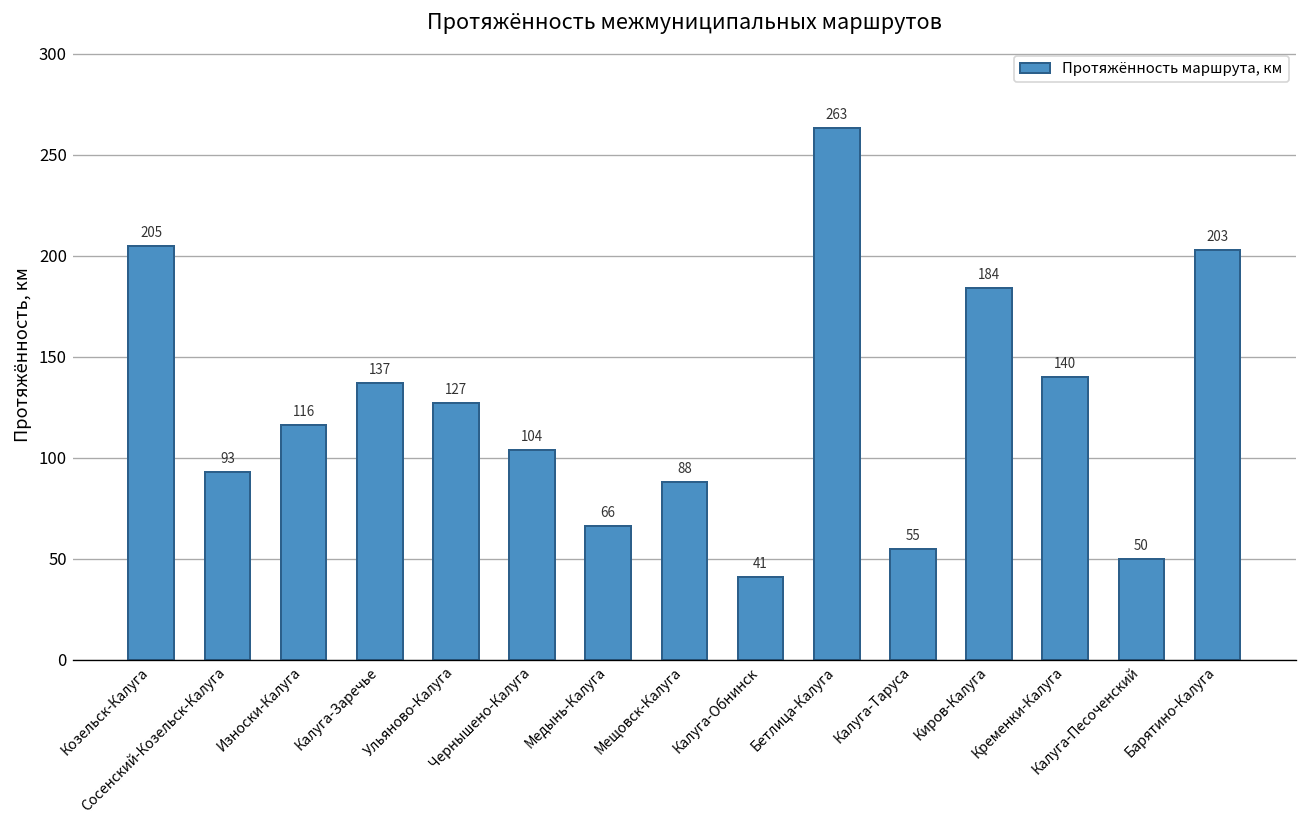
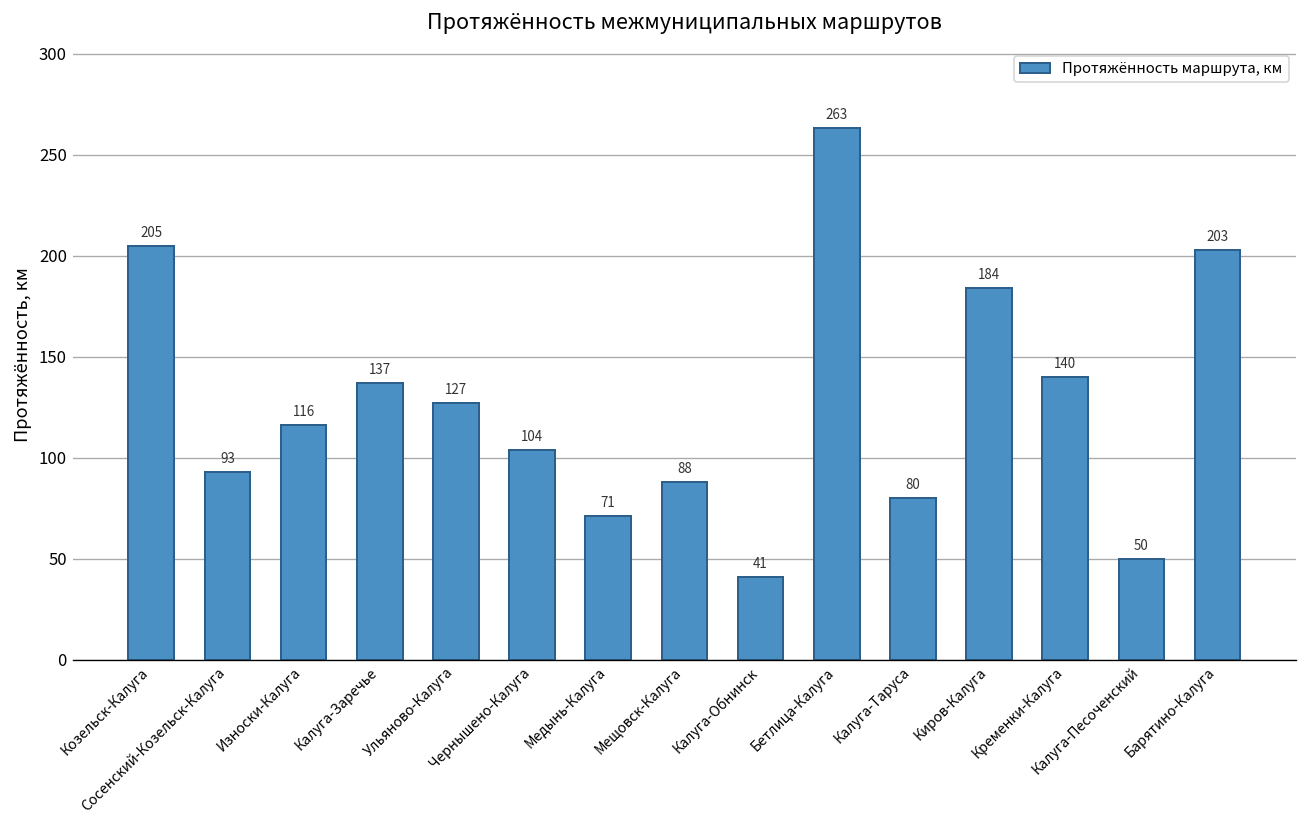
  {
    "Козельск-Калуга": 205,
    "Сосенский-Козельск-Калуга": 93,
    "Износки-Калуга": 116,
    "Калуга-Заречье": 137,
    "Ульяново-Калуга": 127,
    "Чернышено-Калуга": 104,
-   "Медынь-Калуга": 66,
+   "Медынь-Калуга": 71,
    "Мещовск-Калуга": 88,
    "Калуга-Обнинск": 41,
    "Бетлица-Калуга": 263,
-   "Калуга-Таруса": 55,
+   "Калуга-Таруса": 80,
    "Киров-Калуга": 184,
    "Кременки-Калуга": 140,
    "Калуга-Песоченский": 50,
    "Барятино-Калуга": 203
  }
